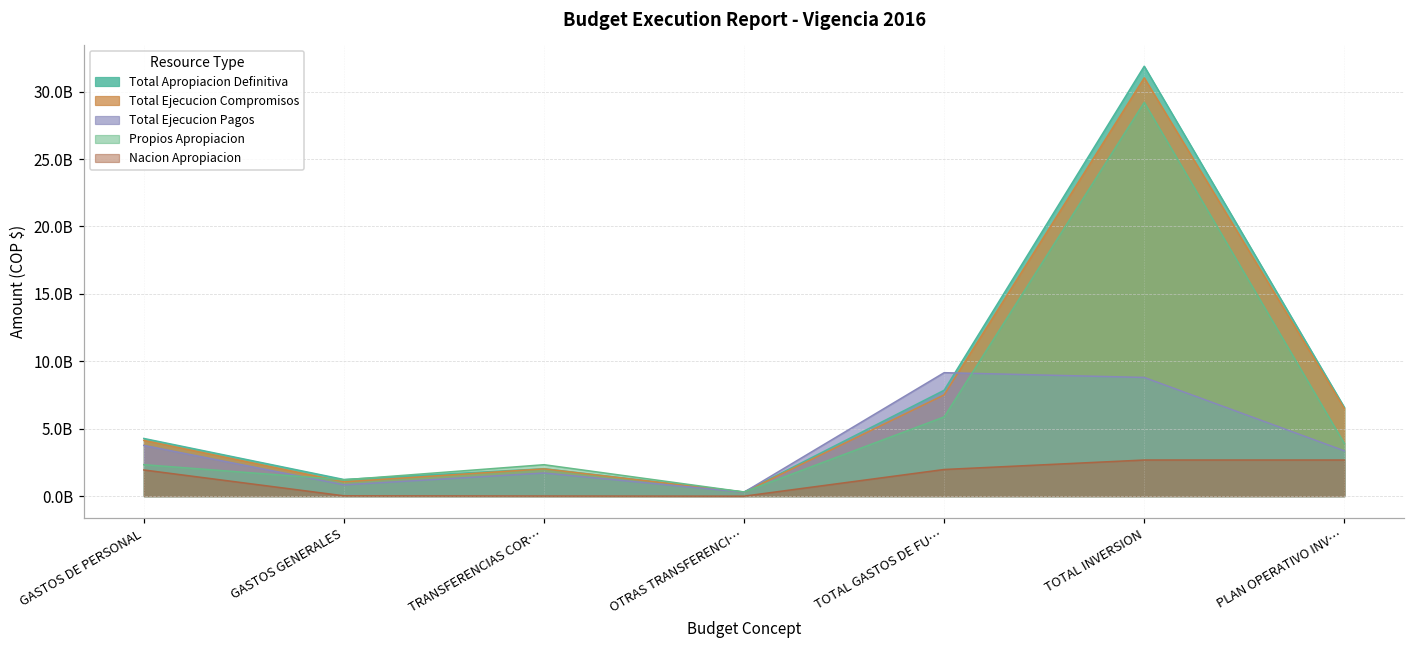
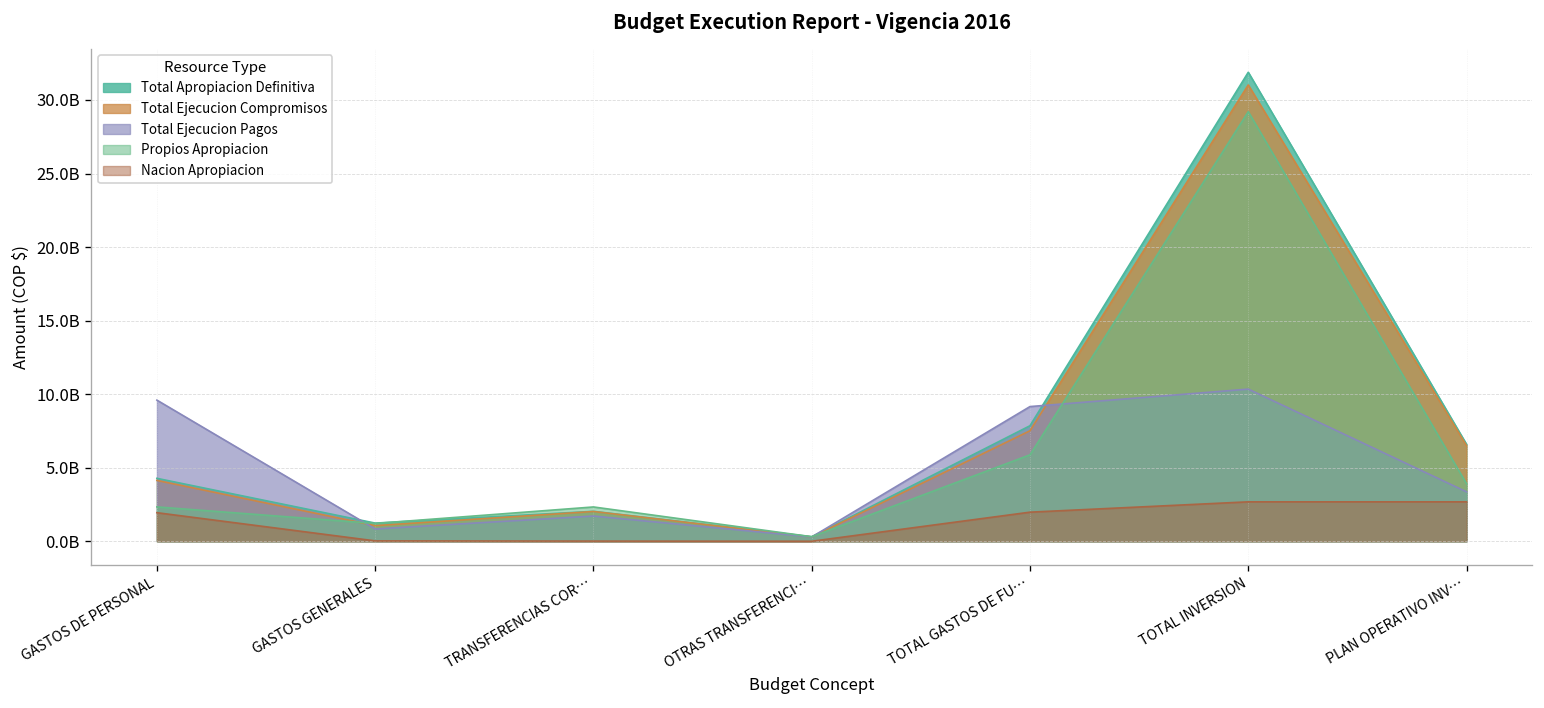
  {
    "Total Ejecucion Pagos": {
-     "GASTOS DE PERSONAL": 3800000000,
+     "GASTOS DE PERSONAL": 9600000000,
      "GASTOS GENERALES": 800000000,
      "TRANSFERENCIAS COR…": 1700000000,
      "TOTAL GASTOS DE FU…": 9200000000,
-     "TOTAL INVERSION": 8800000000,
+     "TOTAL INVERSION": 10300000000,
      "PLAN OPERATIVO INV…": 3400000000
    }
  }
